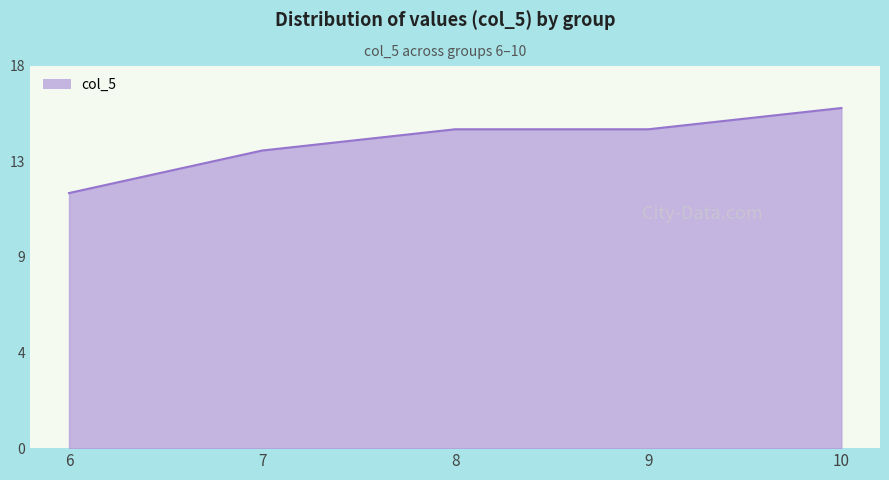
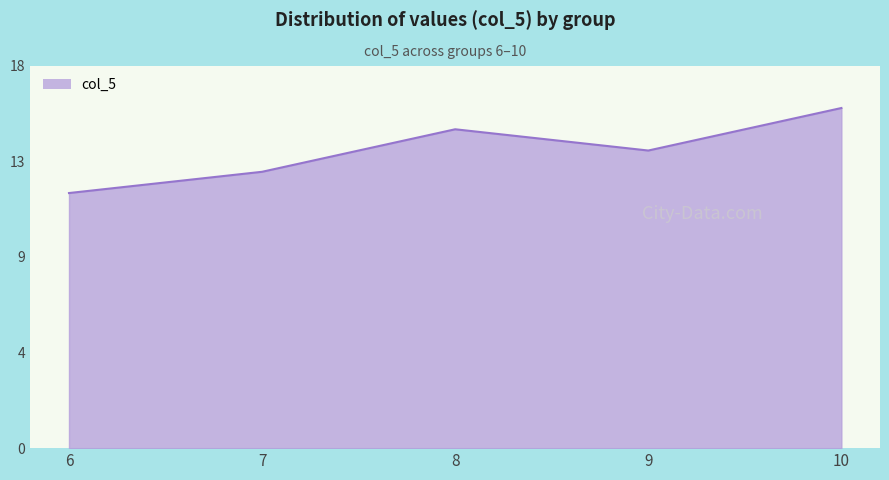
  {
    "6": 12,
-   "7": 14,
+   "7": 13,
    "8": 15,
-   "9": 15,
+   "9": 14,
    "10": 16
  }
